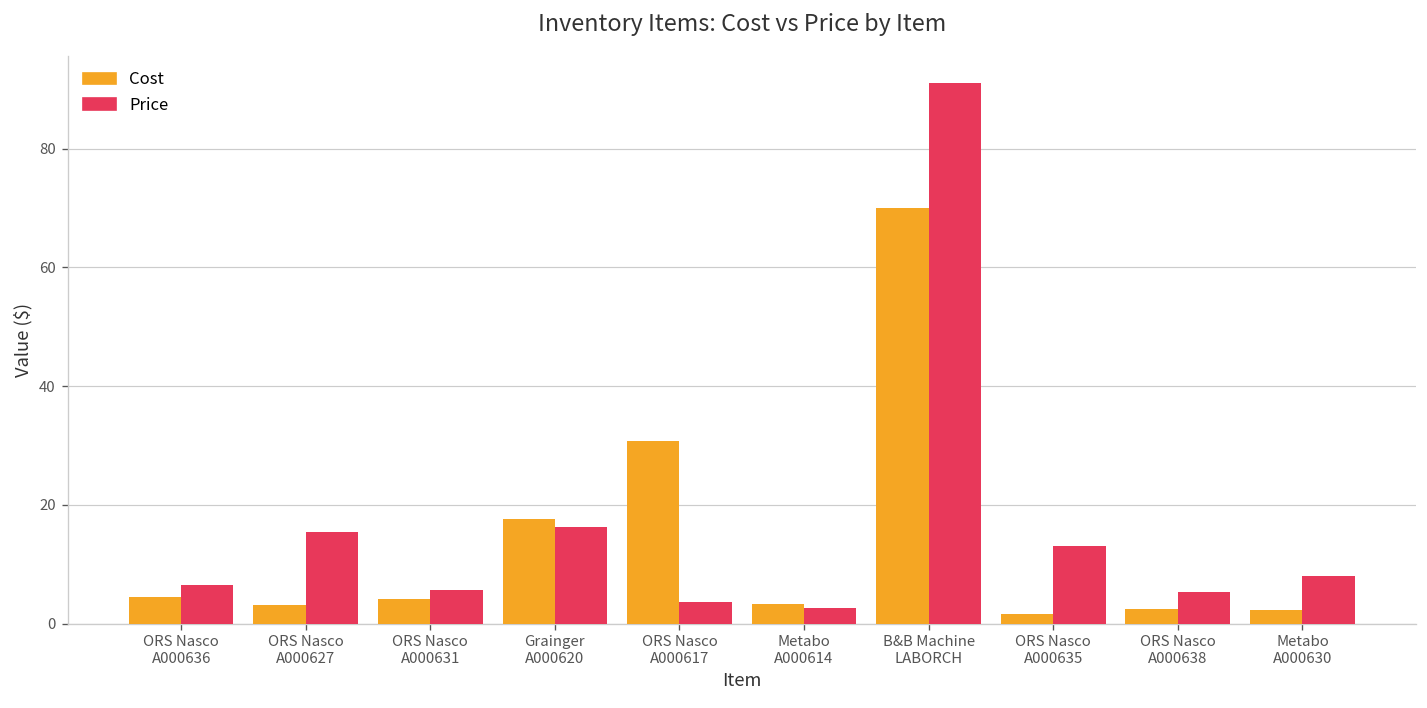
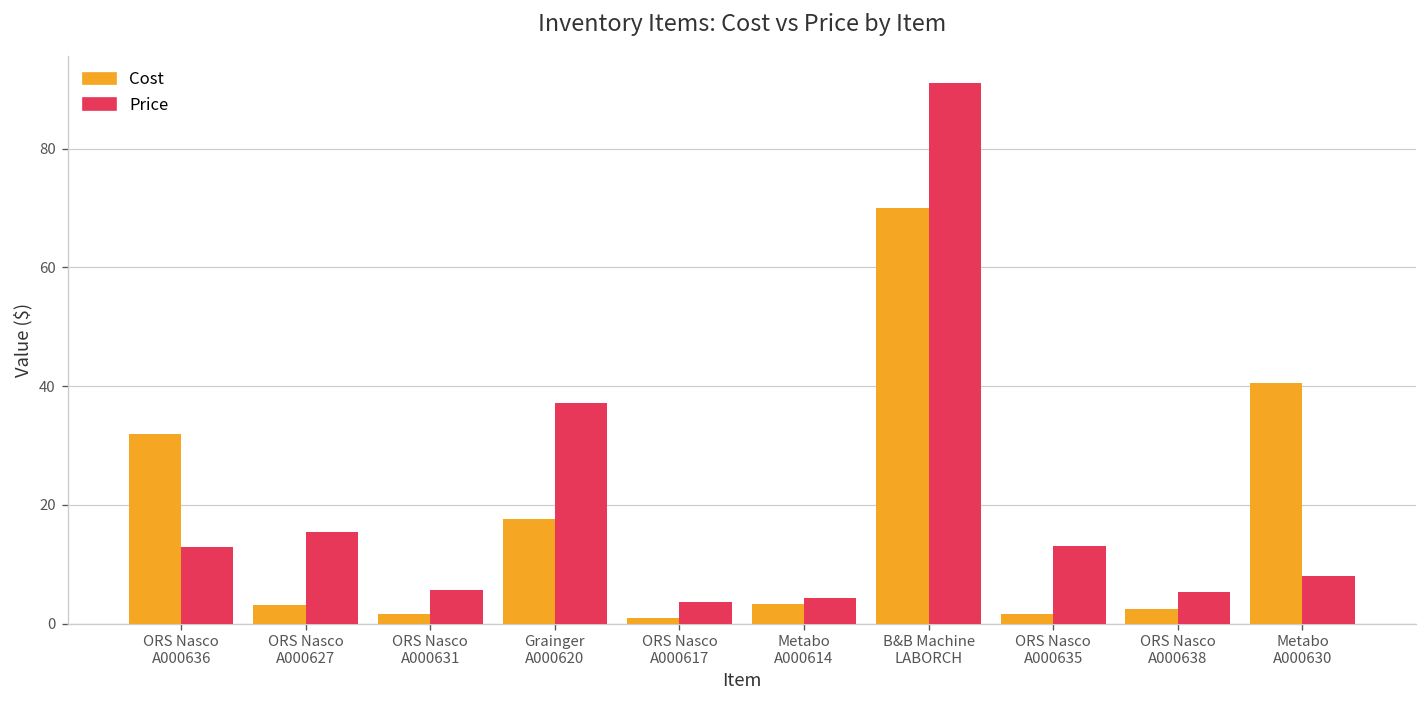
  {
    "Cost": {
-     "ORS Nasco A000636": 4,
+     "ORS Nasco A000636": 32,
      "ORS Nasco A000627": 3,
-     "ORS Nasco A000631": 4,
+     "ORS Nasco A000631": 2,
      "Grainger A000620": 18,
-     "ORS Nasco A000617": 31,
+     "ORS Nasco A000617": 1,
      "Metabo A000614": 3,
      "B&B Machine LABORCH": 70,
      "ORS Nasco A000635": 2,
      "ORS Nasco A000638": 2,
-     "Metabo A000630": 2
+     "Metabo A000630": 41
    },
    "Price": {
-     "ORS Nasco A000636": 7,
+     "ORS Nasco A000636": 13,
      "ORS Nasco A000627": 15,
      "ORS Nasco A000631": 6,
-     "Grainger A000620": 16,
+     "Grainger A000620": 37,
      "ORS Nasco A000617": 4,
-     "Metabo A000614": 3,
+     "Metabo A000614": 4,
      "B&B Machine LABORCH": 91,
      "ORS Nasco A000635": 13,
      "ORS Nasco A000638": 5,
      "Metabo A000630": 8
    }
  }
